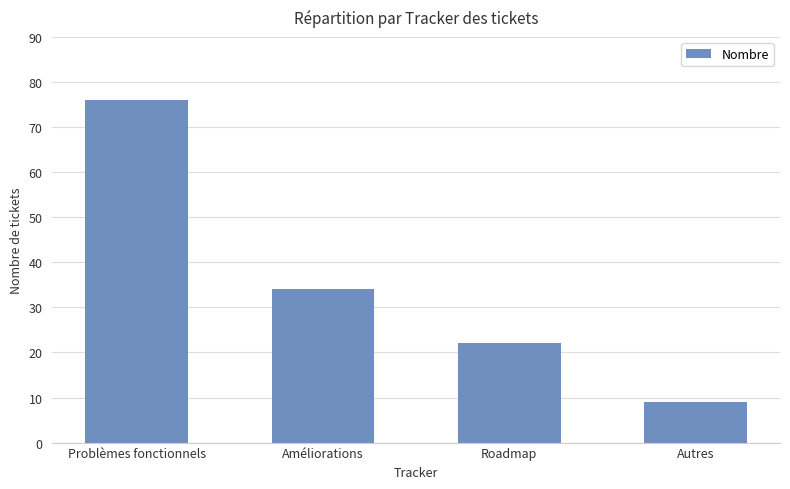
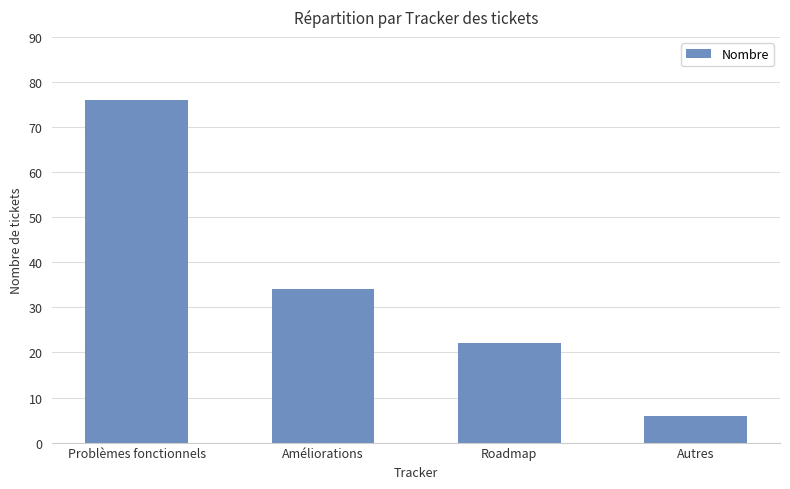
  {
    "Problèmes fonctionnels": 76,
    "Améliorations": 34,
    "Roadmap": 22,
-   "Autres": 9
+   "Autres": 6
  }
